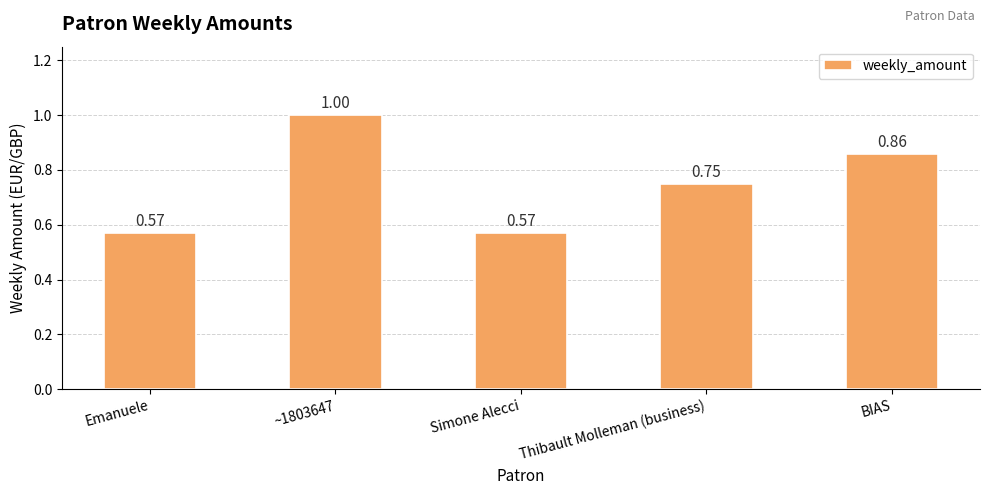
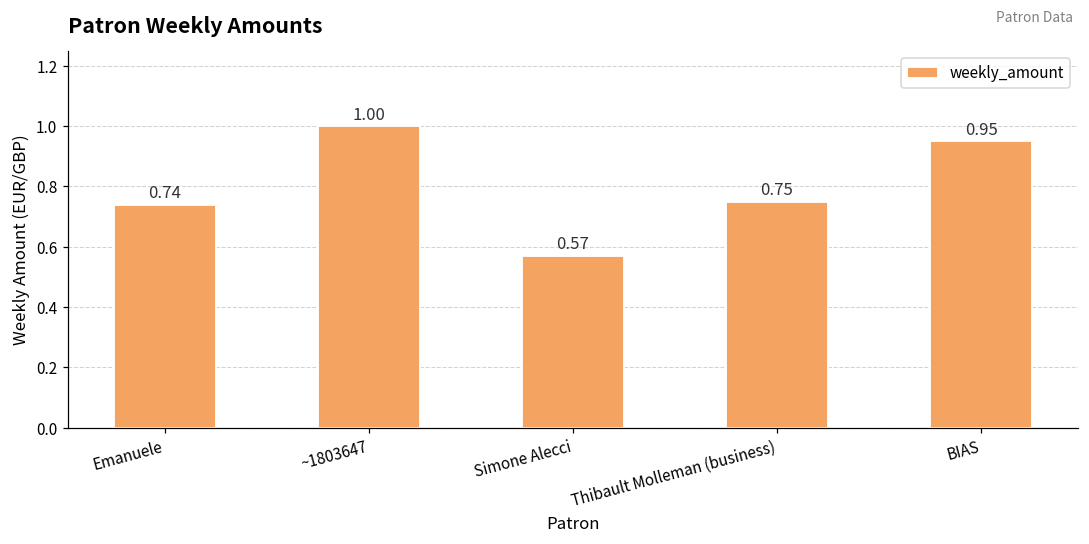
  {
-   "Emanuele": 0.57,
+   "Emanuele": 0.74,
    "~1803647": 1.00,
    "Simone Alecci": 0.57,
    "Thibault Molleman (business)": 0.75,
-   "BIAS": 0.86
+   "BIAS": 0.95
  }
